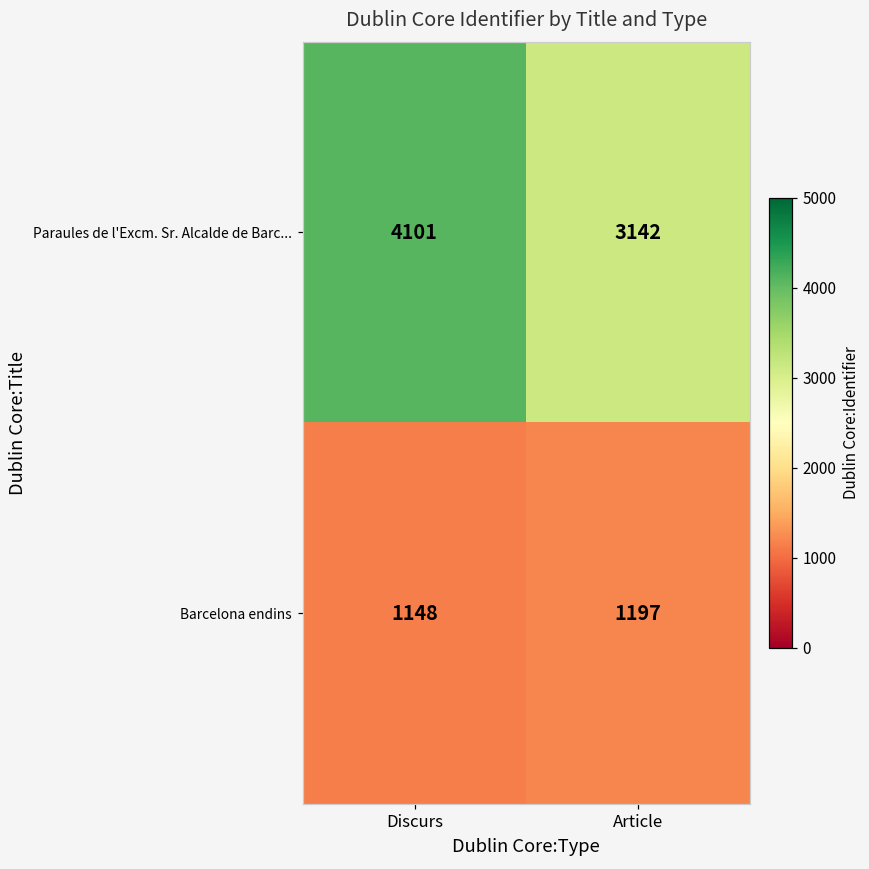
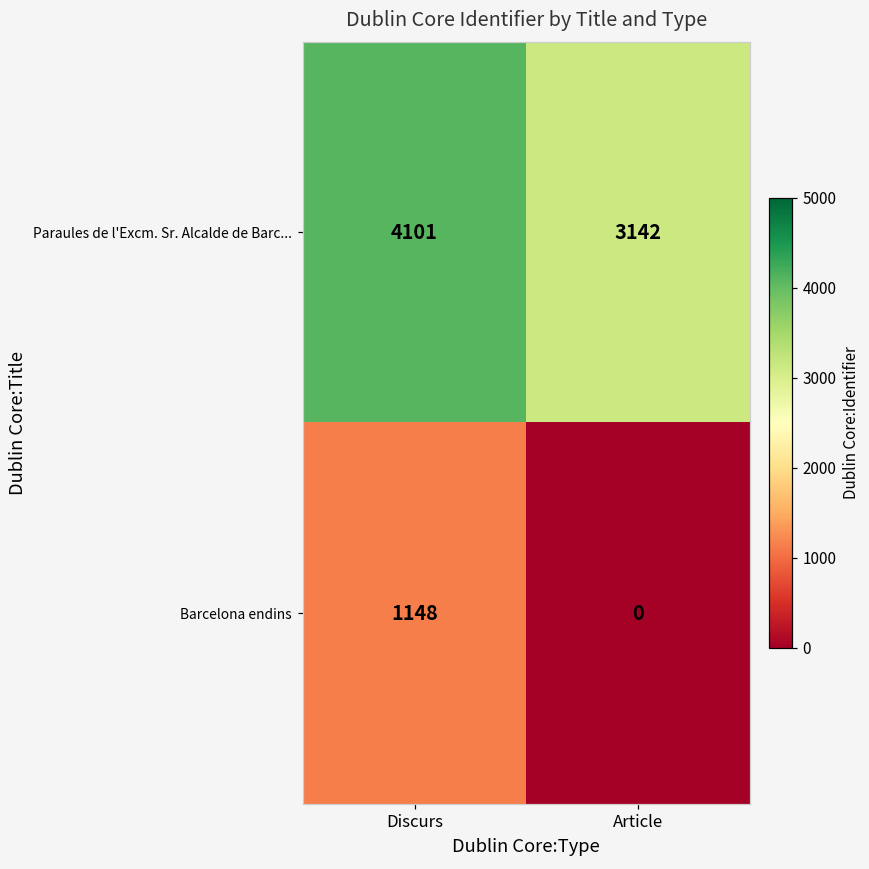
  {
    "Paraules de l'Excm. Sr. Alcalde de Barc...": {
      "Discurs": 4101,
      "Article": 3142
    },
    "Barcelona endins": {
      "Discurs": 1148,
-     "Article": 1197
+     "Article": 0
    }
  }
